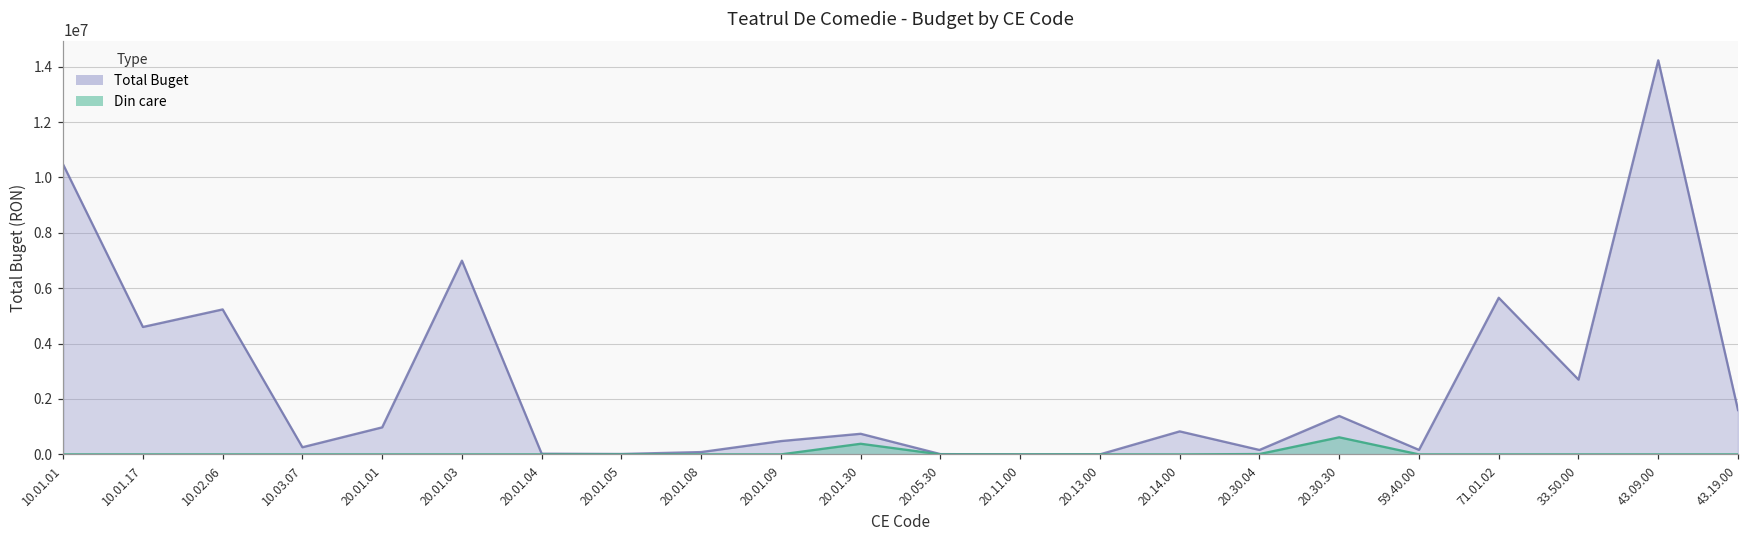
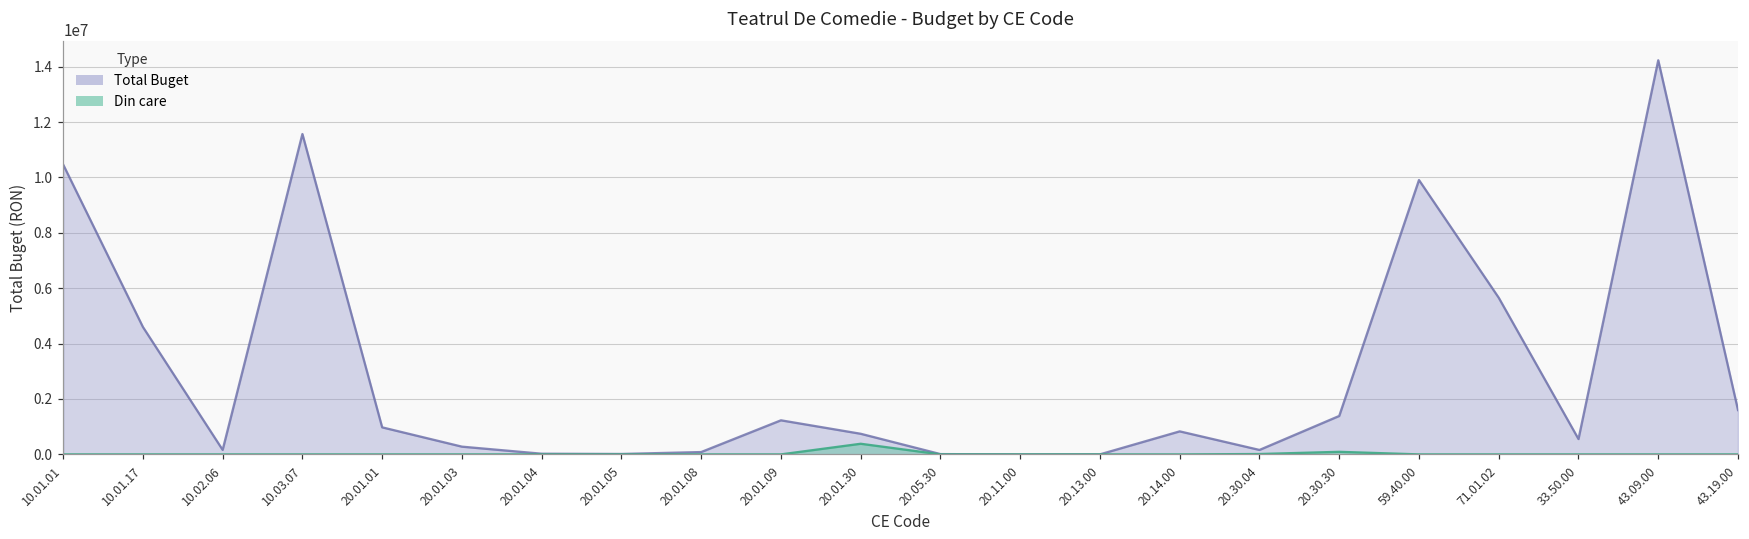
  {
    "Total Buget": {
      "10.01.01": 10500000,
      "10.01.17": 4600000,
-     "10.02.06": 5200000,
-     "10.03.07": 300000,
+     "10.02.06": 200000,
+     "10.03.07": 11600000,
      "20.01.01": 1000000,
-     "20.01.03": 7000000,
-     "20.01.09": 500000,
+     "20.01.03": 300000,
+     "20.01.09": 1200000,
      "20.01.30": 700000,
      "20.14.00": 800000,
      "20.30.04": 200000,
      "20.30.30": 1400000,
-     "59.40.00": 200000,
+     "59.40.00": 9900000,
      "71.01.02": 5700000,
-     "33.50.00": 2700000,
+     "33.50.00": 600000,
      "43.09.00": 14200000,
      "43.19.00": 1600000
    },
    "Din care": {
      "10.01.01": 0,
      "10.01.17": 0,
      "10.02.06": 0,
      "10.03.07": 0,
      "20.01.01": 0,
      "20.01.03": 0,
      "20.01.09": 0,
      "20.01.30": 400000,
      "20.14.00": 0,
      "20.30.04": 0,
-     "20.30.30": 600000,
+     "20.30.30": 100000,
      "59.40.00": 0,
      "71.01.02": 0,
      "33.50.00": 0,
      "43.09.00": 0,
      "43.19.00": 0
    }
  }
